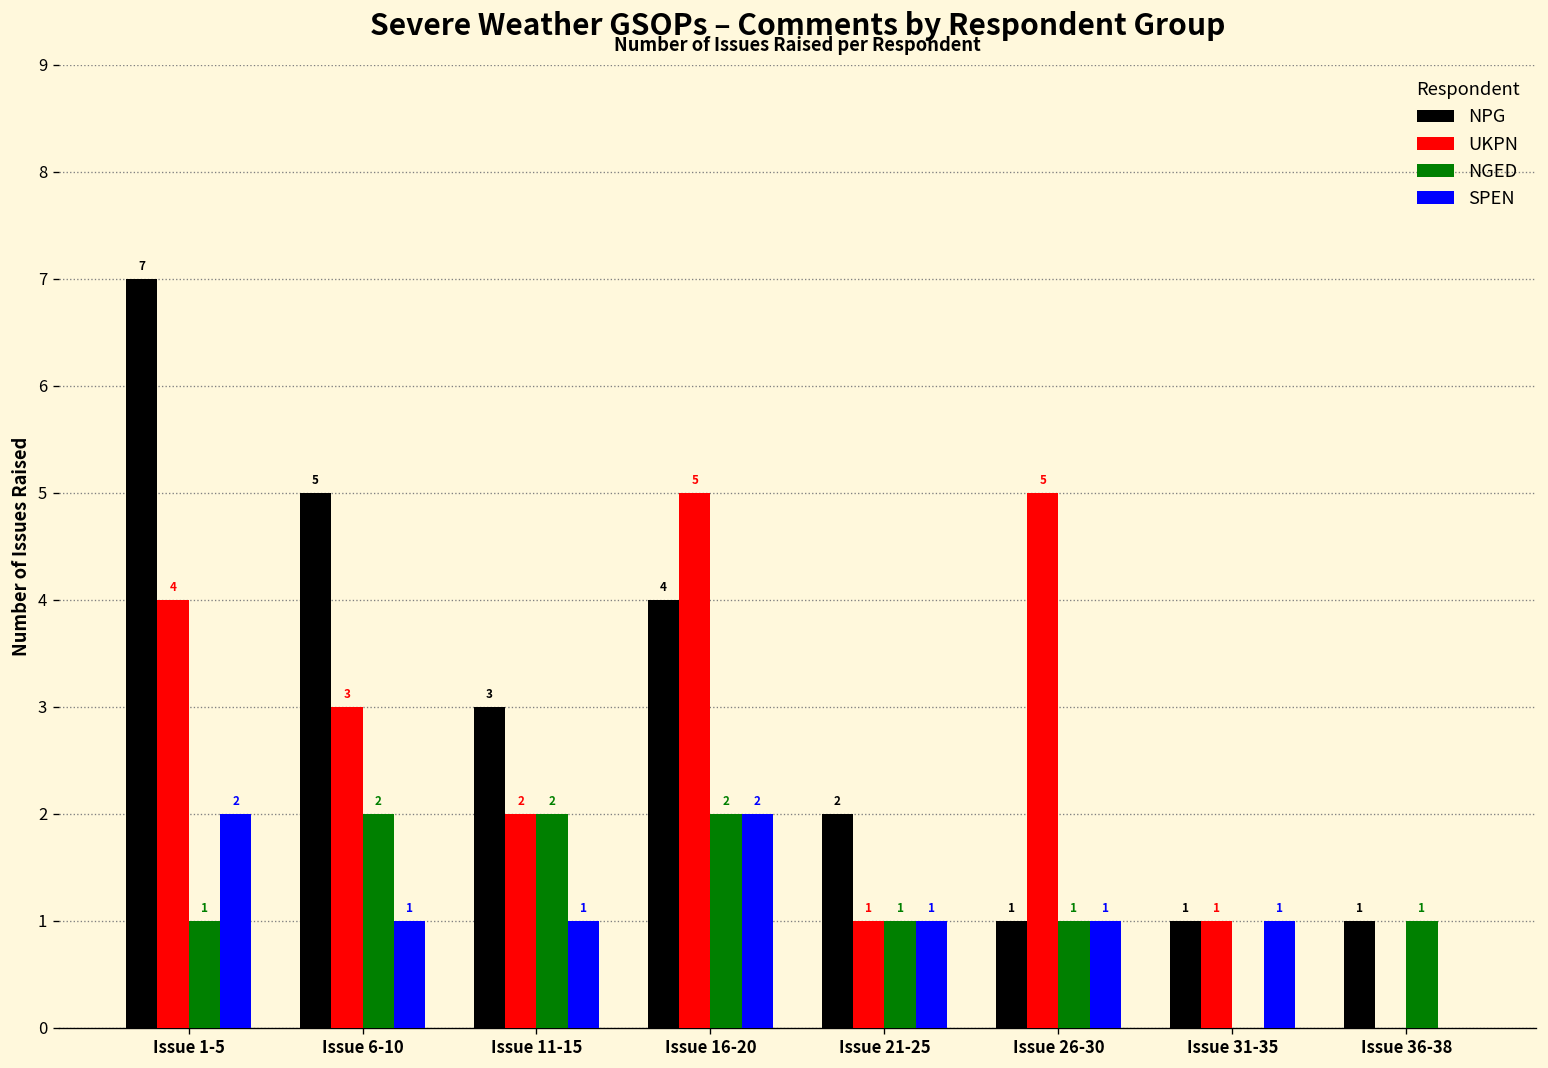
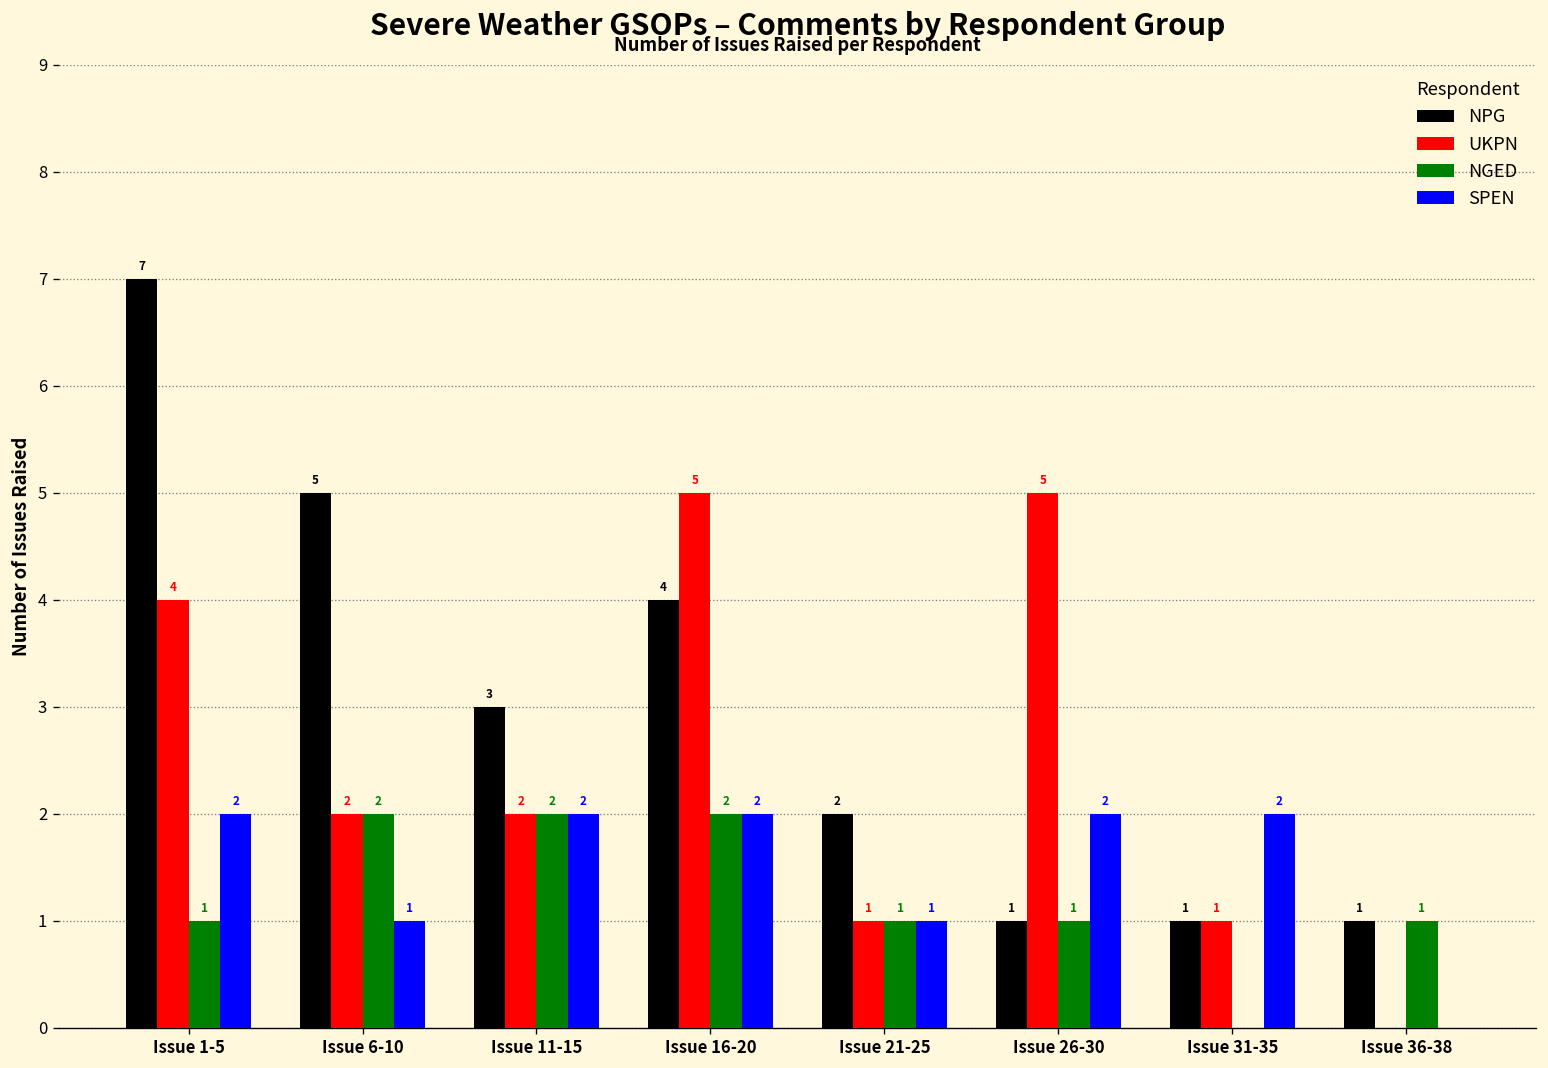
  {
    "NPG": {
      "Issue 1-5": 7,
      "Issue 6-10": 5,
      "Issue 11-15": 3,
      "Issue 16-20": 4,
      "Issue 21-25": 2,
      "Issue 26-30": 1,
      "Issue 31-35": 1,
      "Issue 36-38": 1
    },
    "UKPN": {
      "Issue 1-5": 4,
-     "Issue 6-10": 3,
+     "Issue 6-10": 2,
      "Issue 11-15": 2,
      "Issue 16-20": 5,
      "Issue 21-25": 1,
      "Issue 26-30": 5,
      "Issue 31-35": 1
    },
    "NGED": {
      "Issue 1-5": 1,
      "Issue 6-10": 2,
      "Issue 11-15": 2,
      "Issue 16-20": 2,
      "Issue 21-25": 1,
      "Issue 26-30": 1,
      "Issue 36-38": 1
    },
    "SPEN": {
      "Issue 1-5": 2,
      "Issue 6-10": 1,
-     "Issue 11-15": 1,
+     "Issue 11-15": 2,
      "Issue 16-20": 2,
      "Issue 21-25": 1,
-     "Issue 26-30": 1,
-     "Issue 31-35": 1
+     "Issue 26-30": 2,
+     "Issue 31-35": 2
    }
  }
